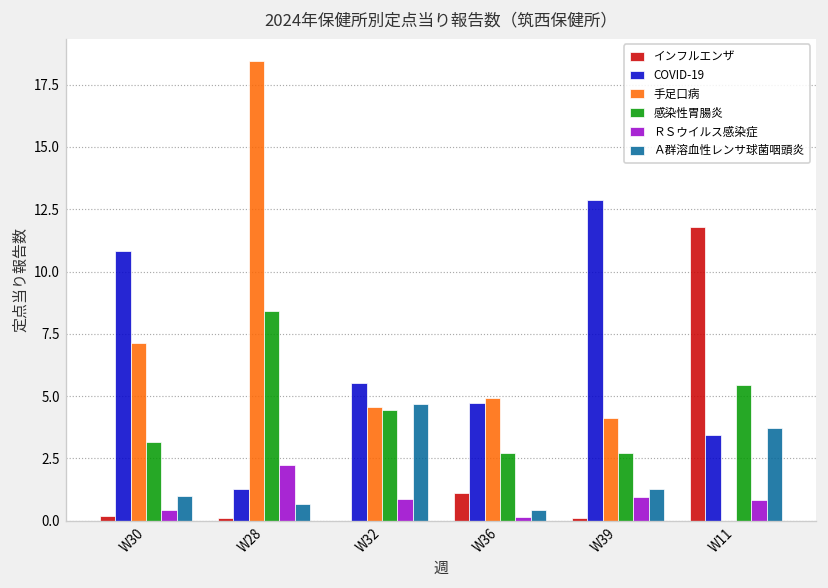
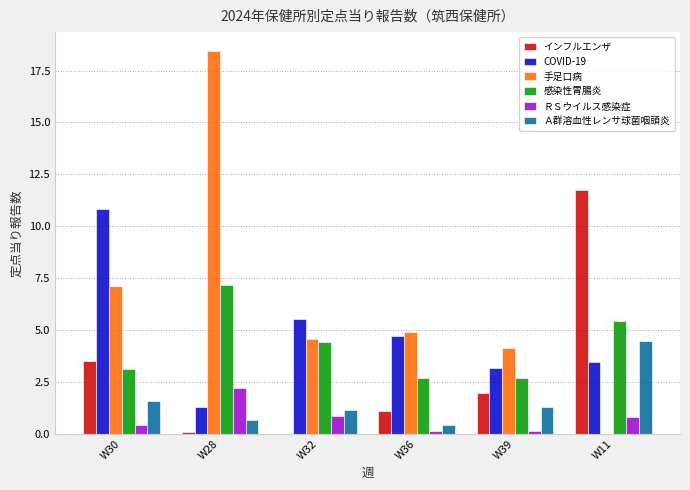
  {
    "インフルエンザ": {
-     "W30": 0.2,
+     "W30": 3.5,
      "W32": 0.0,
      "W36": 1.1,
-     "W39": 0.1,
+     "W39": 2.0,
      "W11": 11.8
    },
    "COVID-19": {
      "W30": 10.8,
      "W28": 1.3,
      "W32": 5.5,
      "W36": 4.7,
-     "W39": 12.9,
+     "W39": 3.2,
      "W11": 3.5
    },
    "手足口病": {
      "W30": 7.1,
      "W28": 18.4,
      "W32": 4.6,
      "W36": 4.9,
      "W39": 4.1,
      "W11": 0.0
    },
    "感染性胃腸炎": {
      "W30": 3.1,
-     "W28": 8.4,
+     "W28": 7.2,
      "W32": 4.4,
      "W36": 2.7,
      "W39": 2.7,
      "W11": 5.5
    },
    "ＲＳウイルス感染症": {
      "W30": 0.4,
      "W28": 2.2,
      "W32": 0.9,
      "W36": 0.1,
-     "W39": 1.0,
+     "W39": 0.1,
      "W11": 0.8
    },
    "Ａ群溶血性レンサ球菌咽頭炎": {
-     "W30": 1.0,
+     "W30": 1.6,
      "W28": 0.7,
-     "W32": 4.7,
+     "W32": 1.1,
      "W36": 0.4,
      "W39": 1.3,
-     "W11": 3.7
+     "W11": 4.5
    }
  }
